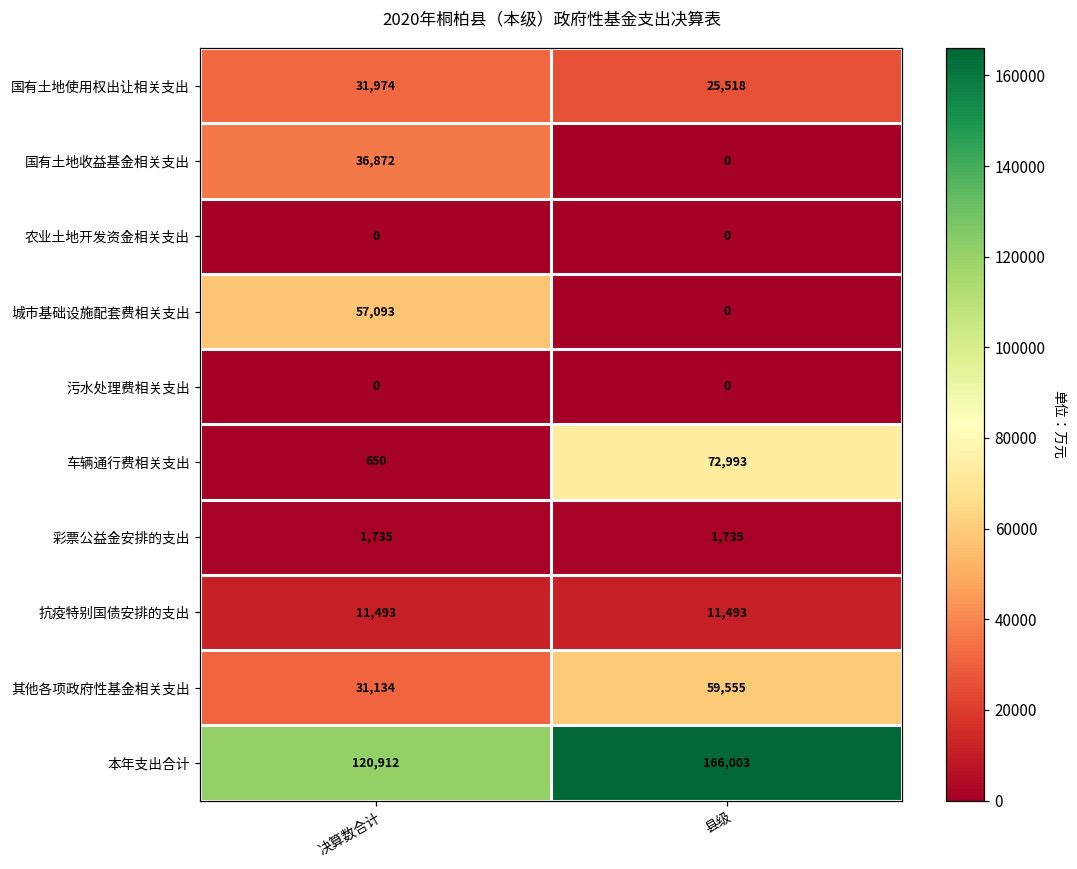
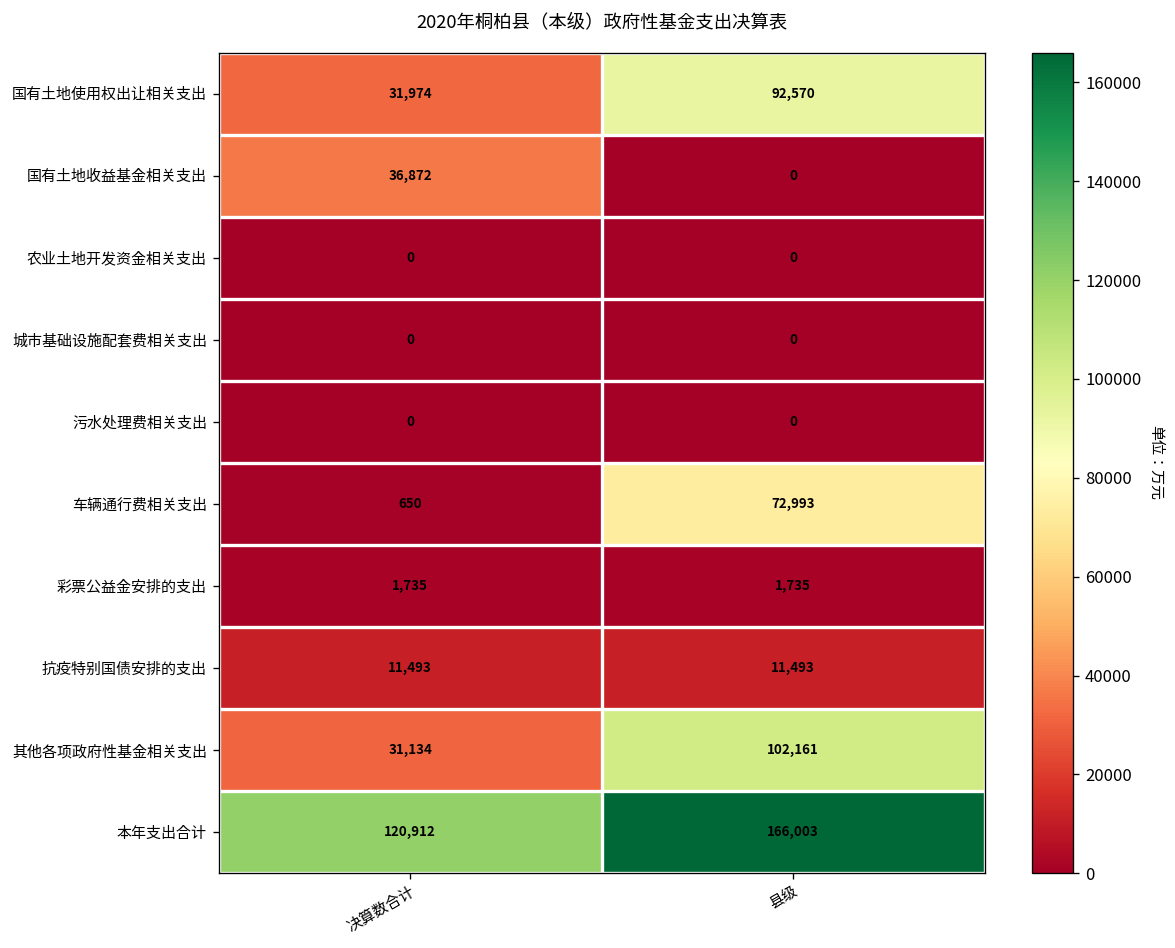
  {
    "国有土地使用权出让相关支出": {
      "决算数合计": "31,974",
-     "县级": "25,518"
+     "县级": "92,570"
    },
    "国有土地收益基金相关支出": {
      "决算数合计": "36,872",
      "县级": "0"
    },
    "农业土地开发资金相关支出": {
      "决算数合计": "0",
      "县级": "0"
    },
    "城市基础设施配套费相关支出": {
-     "决算数合计": "57,093",
+     "决算数合计": "0",
      "县级": "0"
    },
    "污水处理费相关支出": {
      "决算数合计": "0",
      "县级": "0"
    },
    "车辆通行费相关支出": {
      "决算数合计": "650",
      "县级": "72,993"
    },
    "彩票公益金安排的支出": {
      "决算数合计": "1,735",
      "县级": "1,735"
    },
    "抗疫特别国债安排的支出": {
      "决算数合计": "11,493",
      "县级": "11,493"
    },
    "其他各项政府性基金相关支出": {
      "决算数合计": "31,134",
-     "县级": "59,555"
+     "县级": "102,161"
    },
    "本年支出合计": {
      "决算数合计": "120,912",
      "县级": "166,003"
    }
  }
